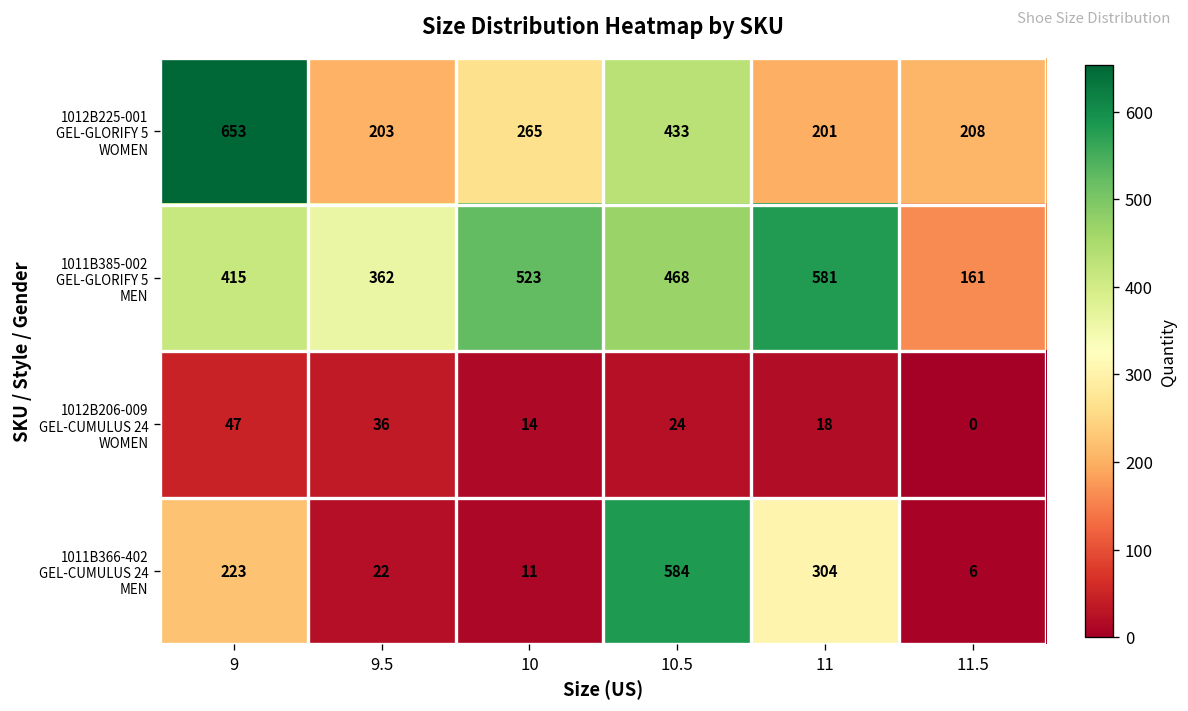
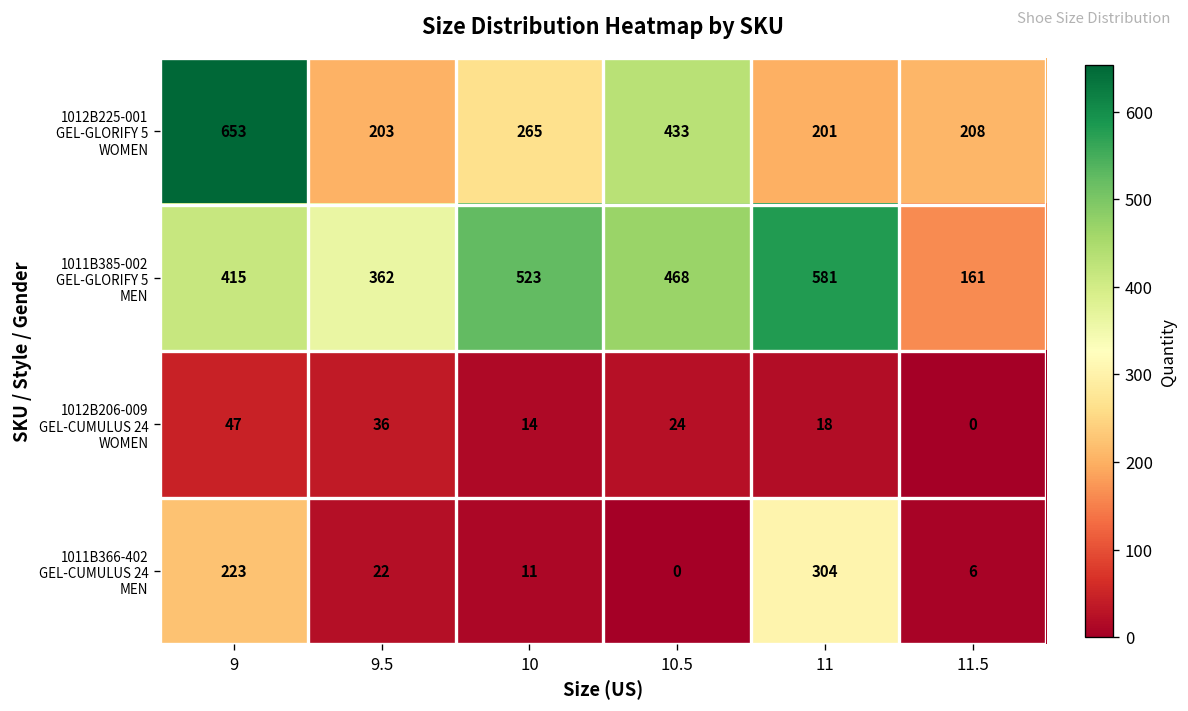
  {
    "1012B225-001 GEL-GLORIFY 5 WOMEN": {
      "9": 653,
      "9.5": 203,
      "10": 265,
      "10.5": 433,
      "11": 201,
      "11.5": 208
    },
    "1011B385-002 GEL-GLORIFY 5 MEN": {
      "9": 415,
      "9.5": 362,
      "10": 523,
      "10.5": 468,
      "11": 581,
      "11.5": 161
    },
    "1012B206-009 GEL-CUMULUS 24 WOMEN": {
      "9": 47,
      "9.5": 36,
      "10": 14,
      "10.5": 24,
      "11": 18,
      "11.5": 0
    },
    "1011B366-402 GEL-CUMULUS 24 MEN": {
      "9": 223,
      "9.5": 22,
      "10": 11,
-     "10.5": 584,
+     "10.5": 0,
      "11": 304,
      "11.5": 6
    }
  }
